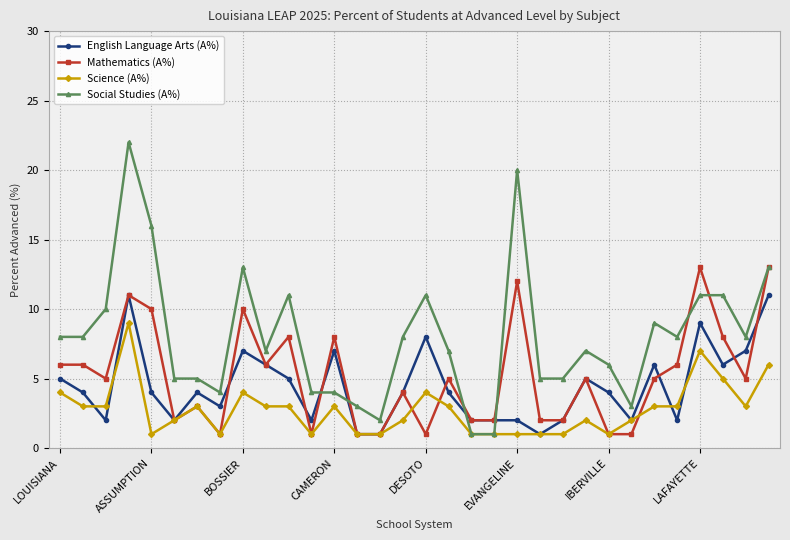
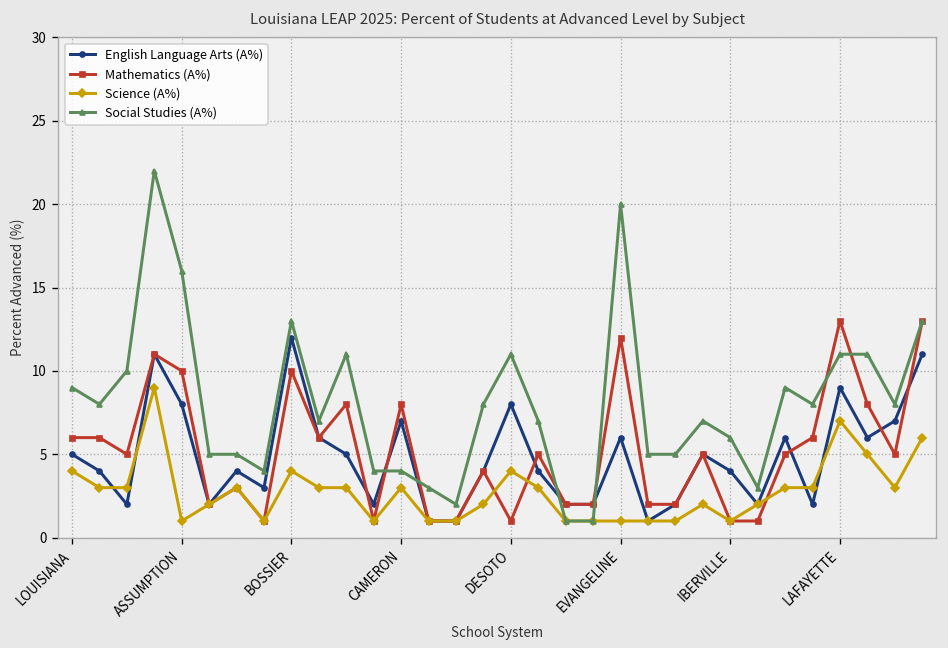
  {
    "English Language Arts (A%)": {
      "LOUISIANA": 5,
-     "ASSUMPTION": 4,
-     "BOSSIER": 7,
+     "ASSUMPTION": 8,
+     "BOSSIER": 12,
      "CAMERON": 7,
      "DESOTO": 8,
-     "EVANGELINE": 2,
+     "EVANGELINE": 6,
      "IBERVILLE": 4,
      "LAFAYETTE": 9
    },
    "Mathematics (A%)": {
      "LOUISIANA": 6,
      "ASSUMPTION": 10,
      "BOSSIER": 10,
      "CAMERON": 8,
      "DESOTO": 1,
      "EVANGELINE": 12,
      "LAFAYETTE": 13
    },
    "Science (A%)": {
      "LOUISIANA": 4,
      "ASSUMPTION": 1,
      "BOSSIER": 4,
      "CAMERON": 3,
      "DESOTO": 4,
      "EVANGELINE": 1,
      "LAFAYETTE": 7
    },
    "Social Studies (A%)": {
-     "LOUISIANA": 8,
+     "LOUISIANA": 9,
      "ASSUMPTION": 16,
      "BOSSIER": 13,
      "CAMERON": 4,
      "DESOTO": 11,
      "EVANGELINE": 20,
      "IBERVILLE": 6,
      "LAFAYETTE": 11
    }
  }
